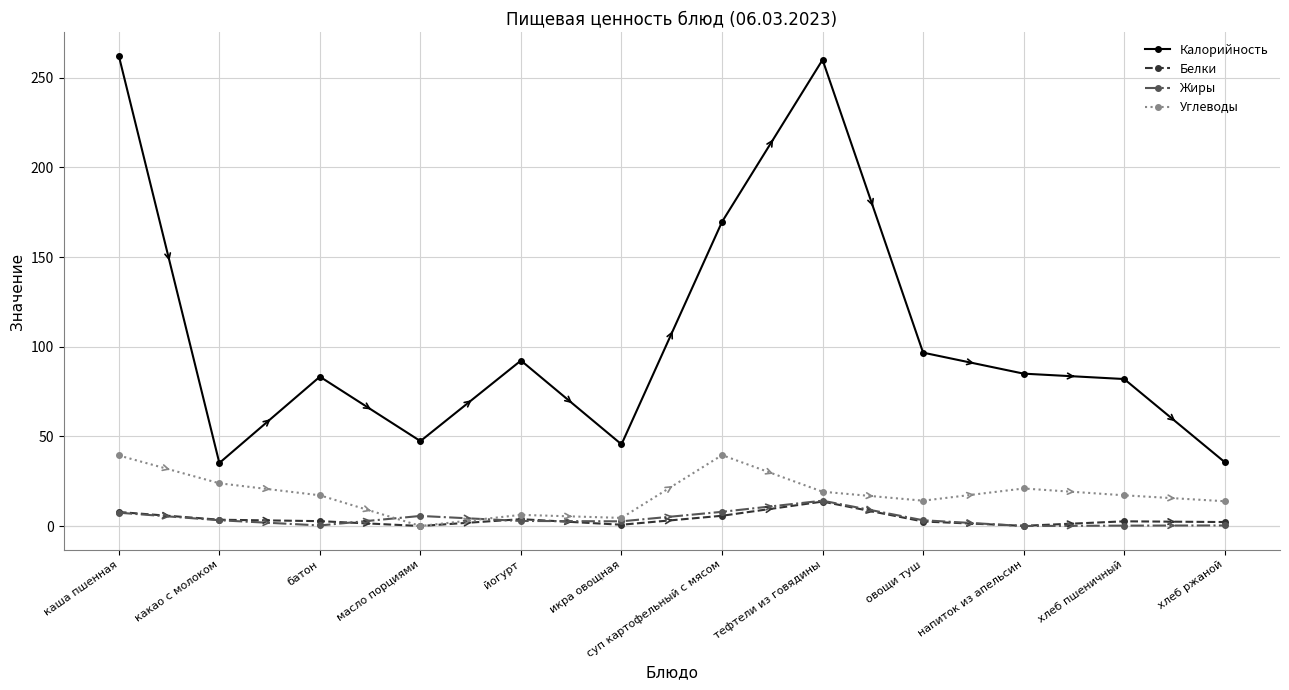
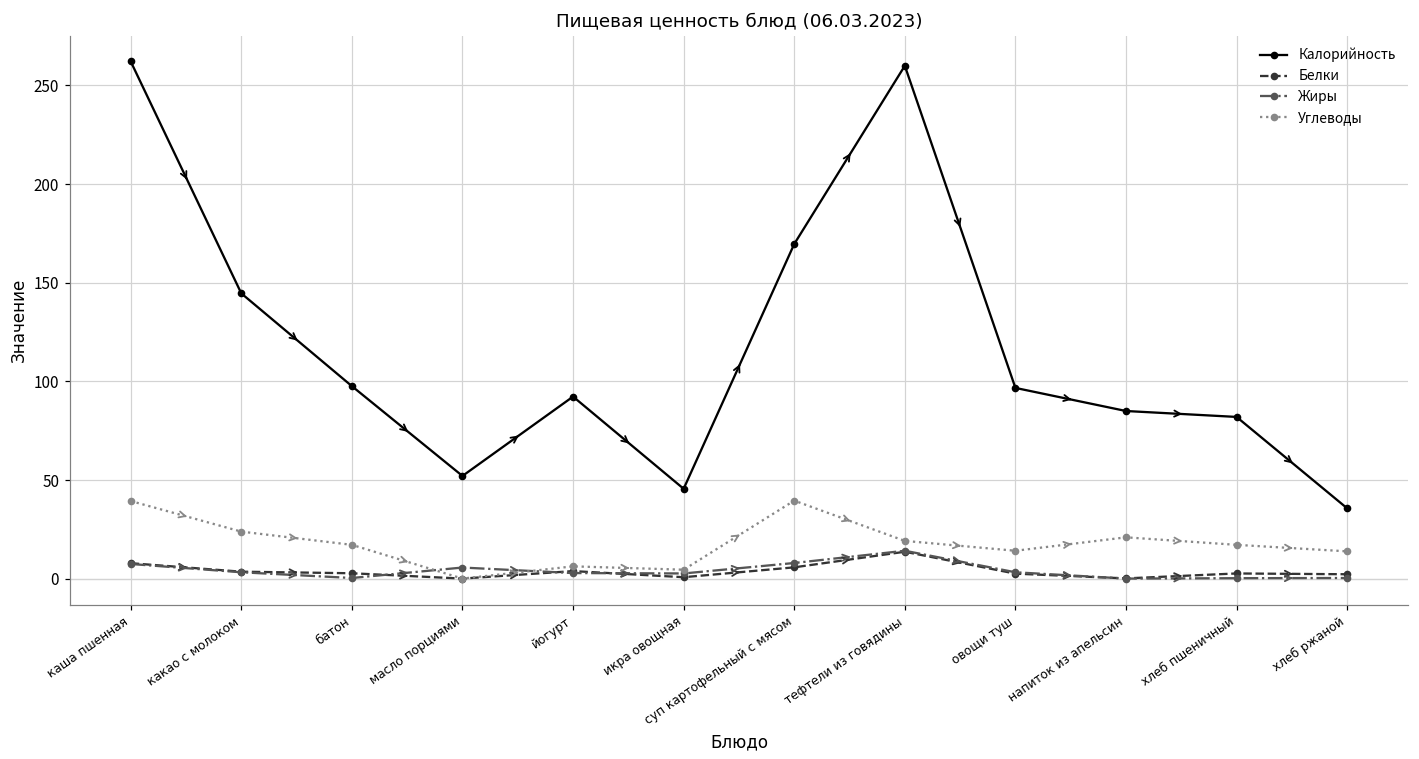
  {
    "Калорийность": {
      "каша пшенная": 262,
-     "какао с молоком": 35,
-     "батон": 83,
-     "масло порциями": 47,
+     "какао с молоком": 145,
+     "батон": 98,
+     "масло порциями": 52,
      "йогурт": 92,
      "икра овощная": 46,
      "суп картофельный с мясом": 170,
      "тефтели из говядины": 260,
      "овощи туш": 97,
      "напиток из апельсин": 85,
      "хлеб пшеничный": 82,
      "хлеб ржаной": 36
    },
    "Углеводы": {
      "каша пшенная": 39,
      "какао с молоком": 24,
      "батон": 17,
      "йогурт": 6,
      "икра овощная": 5,
      "суп картофельный с мясом": 40,
      "тефтели из говядины": 19,
      "овощи туш": 14,
      "напиток из апельсин": 21,
      "хлеб пшеничный": 17,
      "хлеб ржаной": 14
    }
  }
